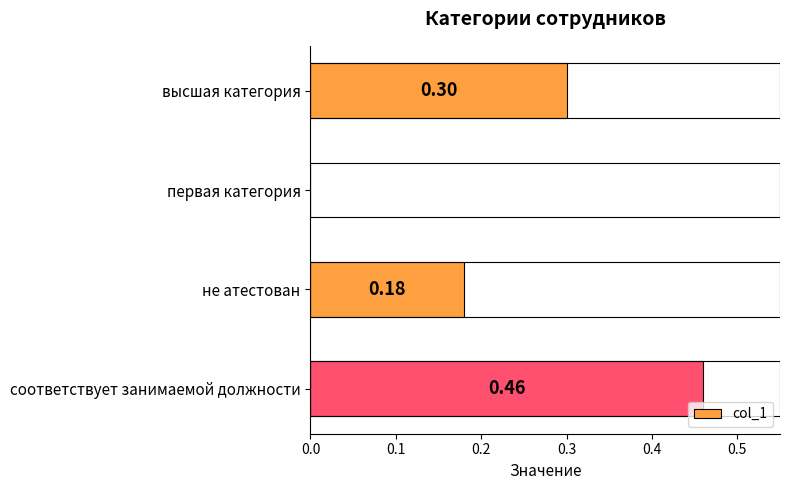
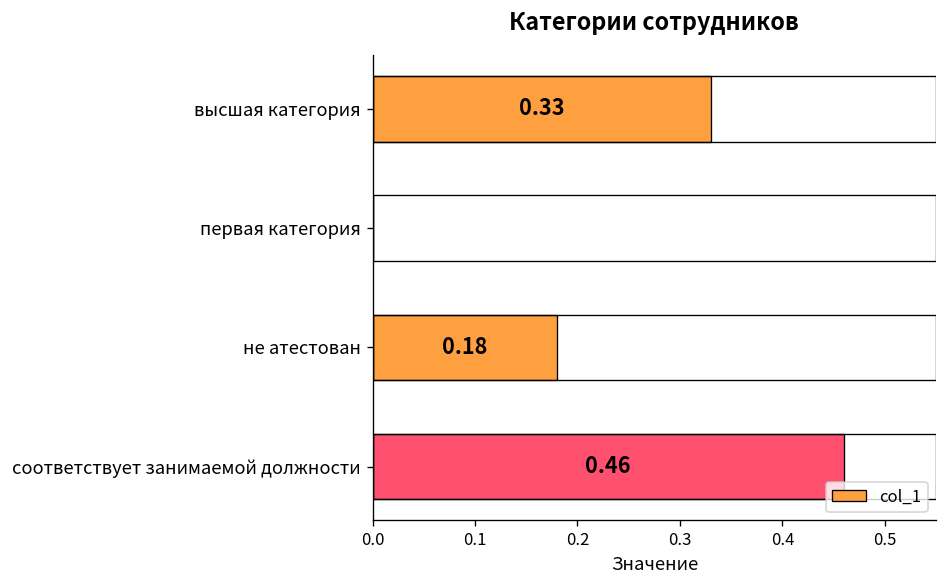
  {
-   "высшая категория": 0.30,
+   "высшая категория": 0.33,
    "не атестован": 0.18,
    "соответствует занимаемой должности": 0.46
  }
